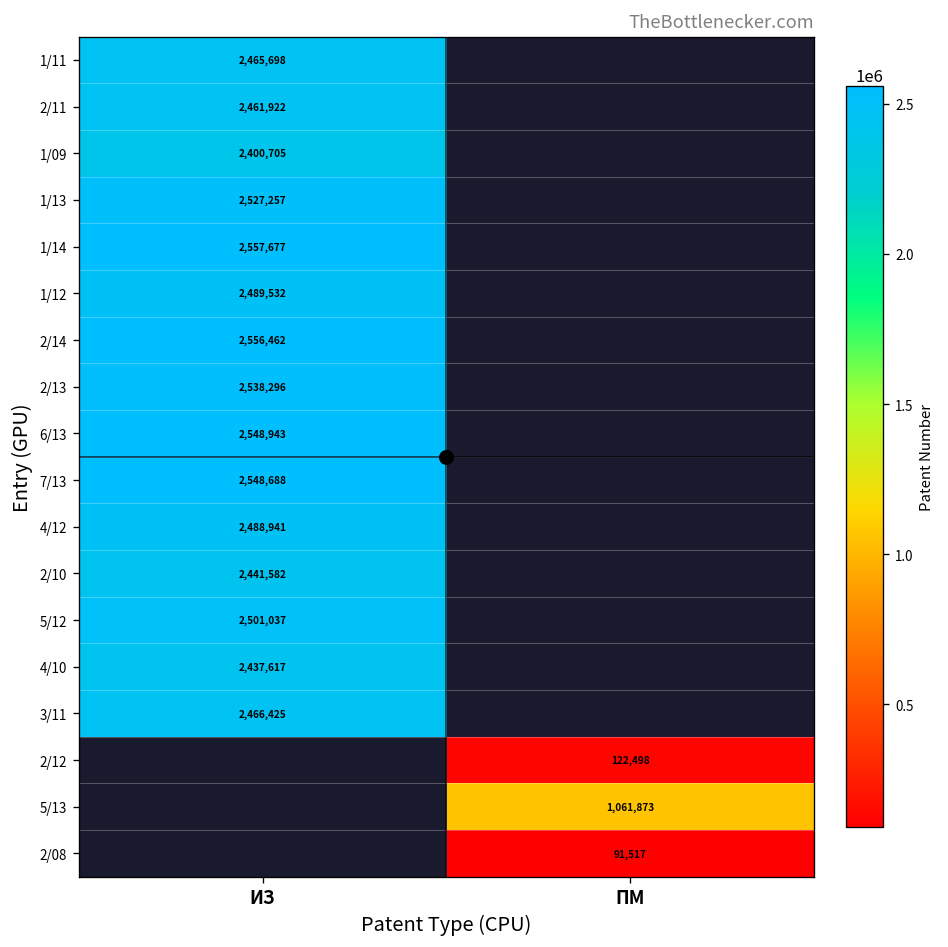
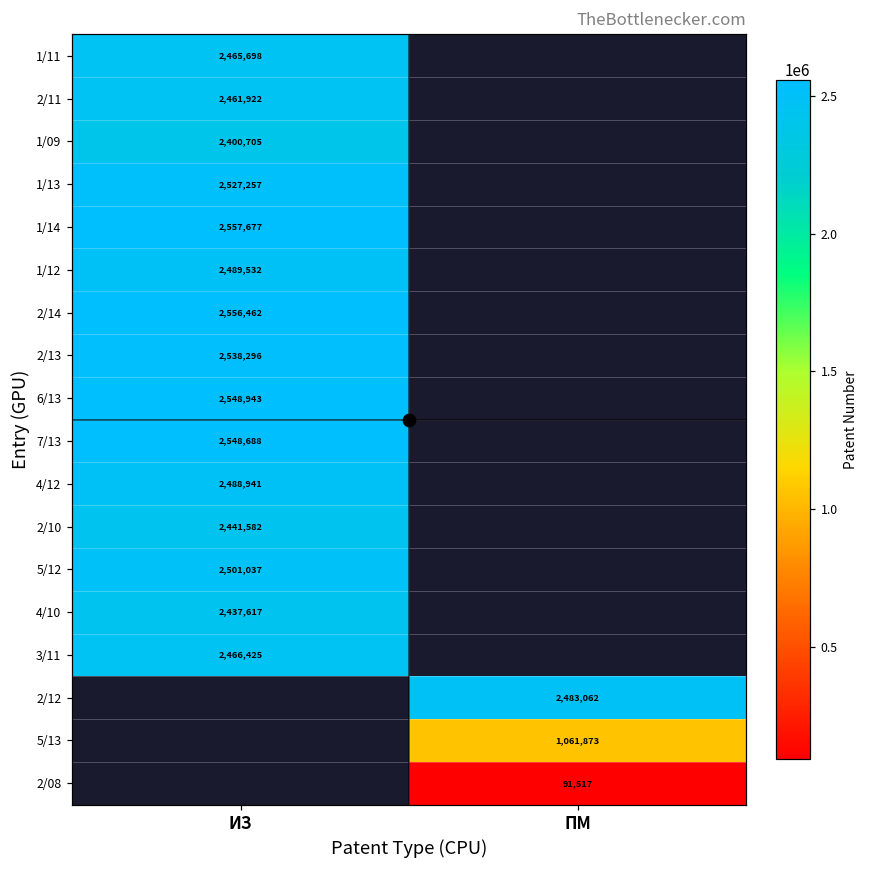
  {
    "1/11": {
      "ИЗ": "2,465,698"
    },
    "2/11": {
      "ИЗ": "2,461,922"
    },
    "1/09": {
      "ИЗ": "2,400,705"
    },
    "1/13": {
      "ИЗ": "2,527,257"
    },
    "1/14": {
      "ИЗ": "2,557,677"
    },
    "1/12": {
      "ИЗ": "2,489,532"
    },
    "2/14": {
      "ИЗ": "2,556,462"
    },
    "2/13": {
      "ИЗ": "2,538,296"
    },
    "6/13": {
      "ИЗ": "2,548,943"
    },
    "7/13": {
      "ИЗ": "2,548,688"
    },
    "4/12": {
      "ИЗ": "2,488,941"
    },
    "2/10": {
      "ИЗ": "2,441,582"
    },
    "5/12": {
      "ИЗ": "2,501,037"
    },
    "4/10": {
      "ИЗ": "2,437,617"
    },
    "3/11": {
      "ИЗ": "2,466,425"
    },
    "2/12": {
-     "ПМ": "122,498"
+     "ПМ": "2,483,062"
    },
    "5/13": {
      "ПМ": "1,061,873"
    },
    "2/08": {
      "ПМ": "91,517"
    }
  }
